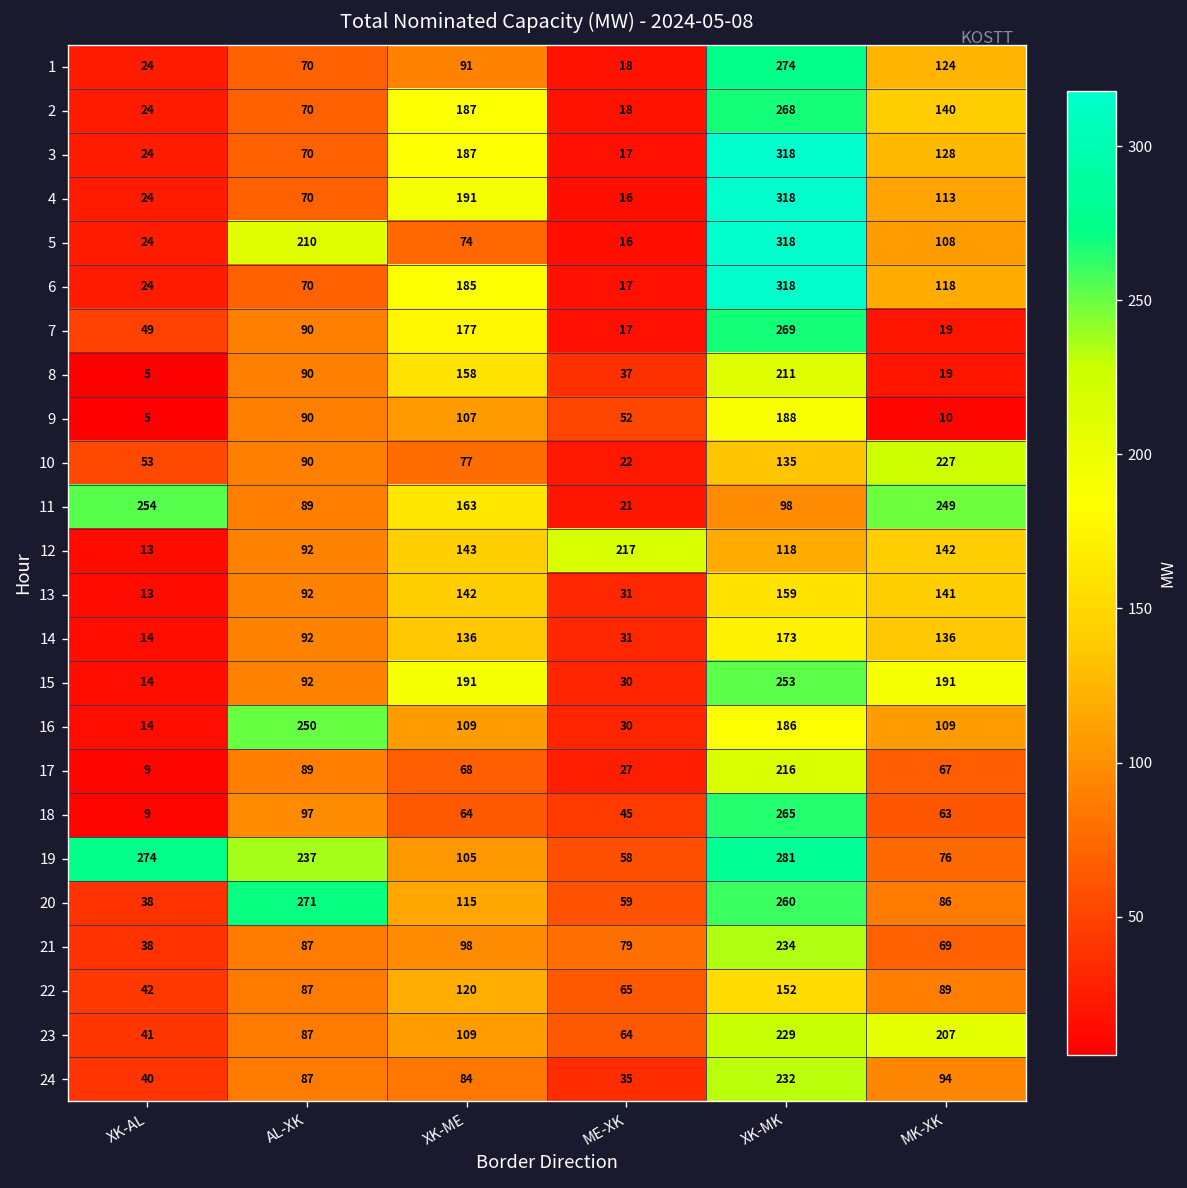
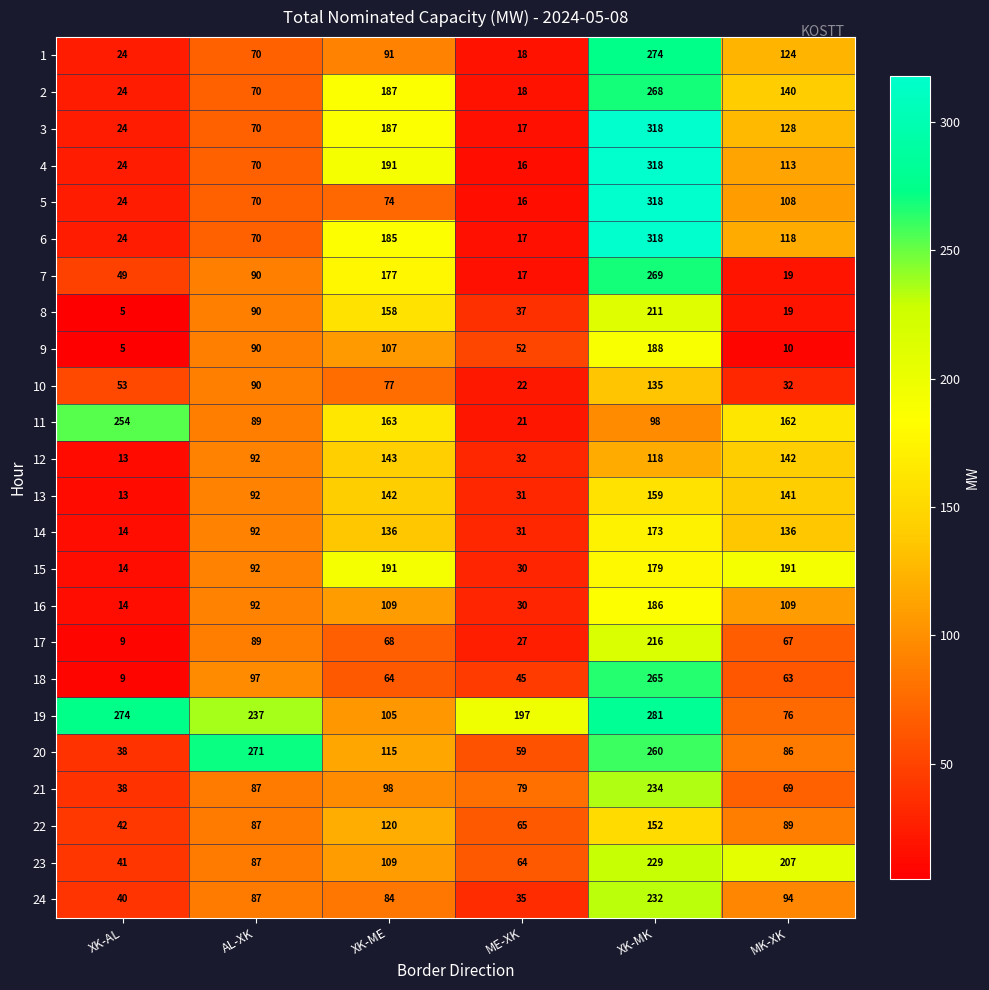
  {
    "1": {
      "XK-AL": 24,
      "AL-XK": 70,
      "XK-ME": 91,
      "ME-XK": 18,
      "XK-MK": 274,
      "MK-XK": 124
    },
    "2": {
      "XK-AL": 24,
      "AL-XK": 70,
      "XK-ME": 187,
      "ME-XK": 18,
      "XK-MK": 268,
      "MK-XK": 140
    },
    "3": {
      "XK-AL": 24,
      "AL-XK": 70,
      "XK-ME": 187,
      "ME-XK": 17,
      "XK-MK": 318,
      "MK-XK": 128
    },
    "4": {
      "XK-AL": 24,
      "AL-XK": 70,
      "XK-ME": 191,
      "ME-XK": 16,
      "XK-MK": 318,
      "MK-XK": 113
    },
    "5": {
      "XK-AL": 24,
-     "AL-XK": 210,
+     "AL-XK": 70,
      "XK-ME": 74,
      "ME-XK": 16,
      "XK-MK": 318,
      "MK-XK": 108
    },
    "6": {
      "XK-AL": 24,
      "AL-XK": 70,
      "XK-ME": 185,
      "ME-XK": 17,
      "XK-MK": 318,
      "MK-XK": 118
    },
    "7": {
      "XK-AL": 49,
      "AL-XK": 90,
      "XK-ME": 177,
      "ME-XK": 17,
      "XK-MK": 269,
      "MK-XK": 19
    },
    "8": {
      "XK-AL": 5,
      "AL-XK": 90,
      "XK-ME": 158,
      "ME-XK": 37,
      "XK-MK": 211,
      "MK-XK": 19
    },
    "9": {
      "XK-AL": 5,
      "AL-XK": 90,
      "XK-ME": 107,
      "ME-XK": 52,
      "XK-MK": 188,
      "MK-XK": 10
    },
    "10": {
      "XK-AL": 53,
      "AL-XK": 90,
      "XK-ME": 77,
      "ME-XK": 22,
      "XK-MK": 135,
-     "MK-XK": 227
+     "MK-XK": 32
    },
    "11": {
      "XK-AL": 254,
      "AL-XK": 89,
      "XK-ME": 163,
      "ME-XK": 21,
      "XK-MK": 98,
-     "MK-XK": 249
+     "MK-XK": 162
    },
    "12": {
      "XK-AL": 13,
      "AL-XK": 92,
      "XK-ME": 143,
-     "ME-XK": 217,
+     "ME-XK": 32,
      "XK-MK": 118,
      "MK-XK": 142
    },
    "13": {
      "XK-AL": 13,
      "AL-XK": 92,
      "XK-ME": 142,
      "ME-XK": 31,
      "XK-MK": 159,
      "MK-XK": 141
    },
    "14": {
      "XK-AL": 14,
      "AL-XK": 92,
      "XK-ME": 136,
      "ME-XK": 31,
      "XK-MK": 173,
      "MK-XK": 136
    },
    "15": {
      "XK-AL": 14,
      "AL-XK": 92,
      "XK-ME": 191,
      "ME-XK": 30,
-     "XK-MK": 253,
+     "XK-MK": 179,
      "MK-XK": 191
    },
    "16": {
      "XK-AL": 14,
-     "AL-XK": 250,
+     "AL-XK": 92,
      "XK-ME": 109,
      "ME-XK": 30,
      "XK-MK": 186,
      "MK-XK": 109
    },
    "17": {
      "XK-AL": 9,
      "AL-XK": 89,
      "XK-ME": 68,
      "ME-XK": 27,
      "XK-MK": 216,
      "MK-XK": 67
    },
    "18": {
      "XK-AL": 9,
      "AL-XK": 97,
      "XK-ME": 64,
      "ME-XK": 45,
      "XK-MK": 265,
      "MK-XK": 63
    },
    "19": {
      "XK-AL": 274,
      "AL-XK": 237,
      "XK-ME": 105,
-     "ME-XK": 58,
+     "ME-XK": 197,
      "XK-MK": 281,
      "MK-XK": 76
    },
    "20": {
      "XK-AL": 38,
      "AL-XK": 271,
      "XK-ME": 115,
      "ME-XK": 59,
      "XK-MK": 260,
      "MK-XK": 86
    },
    "21": {
      "XK-AL": 38,
      "AL-XK": 87,
      "XK-ME": 98,
      "ME-XK": 79,
      "XK-MK": 234,
      "MK-XK": 69
    },
    "22": {
      "XK-AL": 42,
      "AL-XK": 87,
      "XK-ME": 120,
      "ME-XK": 65,
      "XK-MK": 152,
      "MK-XK": 89
    },
    "23": {
      "XK-AL": 41,
      "AL-XK": 87,
      "XK-ME": 109,
      "ME-XK": 64,
      "XK-MK": 229,
      "MK-XK": 207
    },
    "24": {
      "XK-AL": 40,
      "AL-XK": 87,
      "XK-ME": 84,
      "ME-XK": 35,
      "XK-MK": 232,
      "MK-XK": 94
    }
  }
